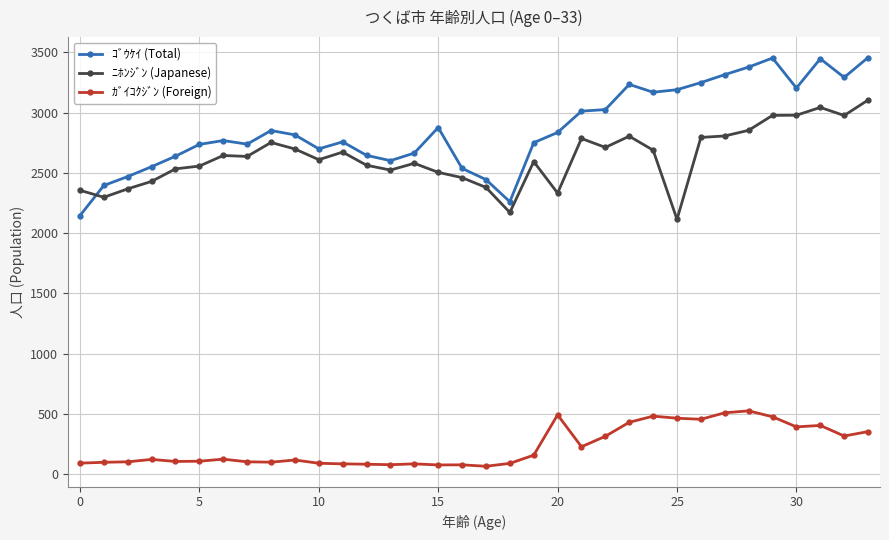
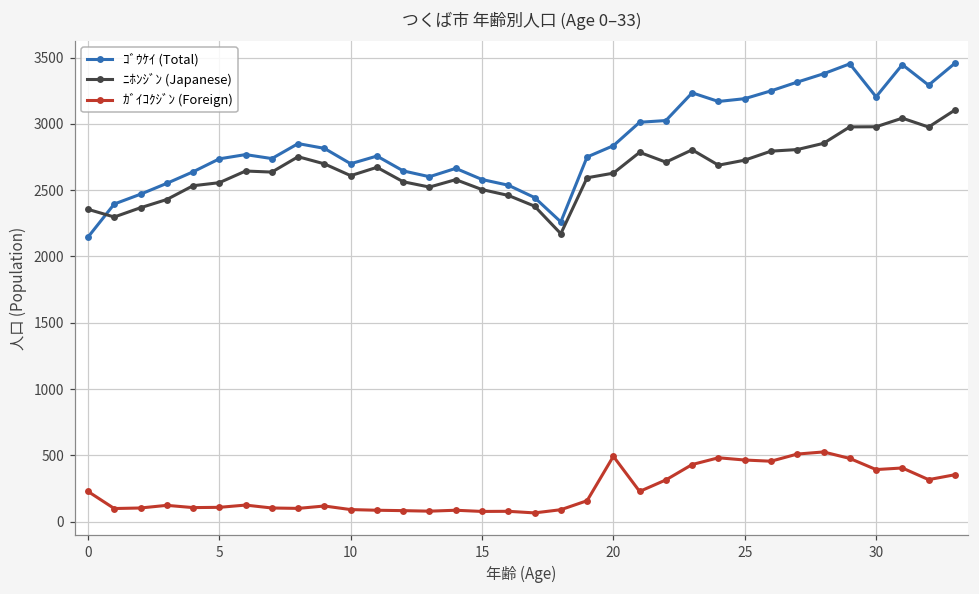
  {
    "ｺﾞｳｹｲ (Total)": {
      "0": 2150,
      "5": 2740,
      "10": 2700,
-     "15": 2880,
+     "15": 2580,
      "20": 2840,
      "25": 3190,
      "30": 3210
    },
    "ﾆﾎﾝｼﾞﾝ (Japanese)": {
      "0": 2360,
      "5": 2560,
      "10": 2610,
      "15": 2510,
-     "20": 2330,
-     "25": 2120,
+     "20": 2630,
+     "25": 2730,
      "30": 2980
    },
    "ｶﾞｲｺｸｼﾞﾝ (Foreign)": {
-     "0": 90,
+     "0": 230,
      "5": 110,
      "10": 90,
      "15": 80,
      "20": 490,
      "25": 460,
      "30": 390
    }
  }
